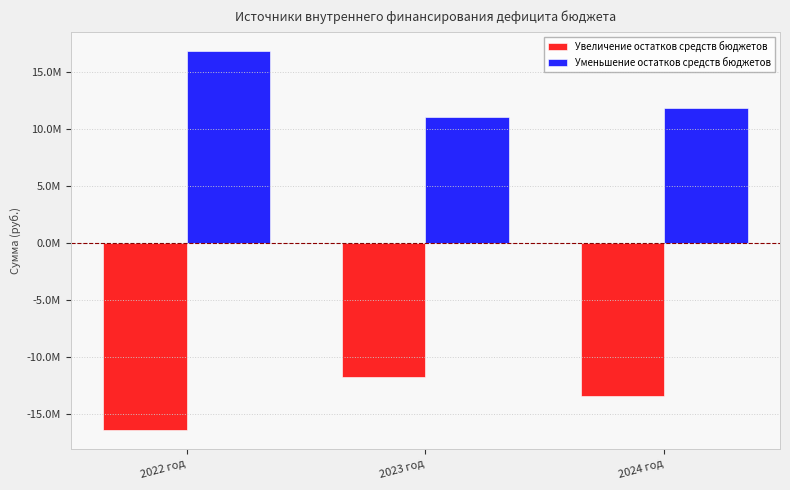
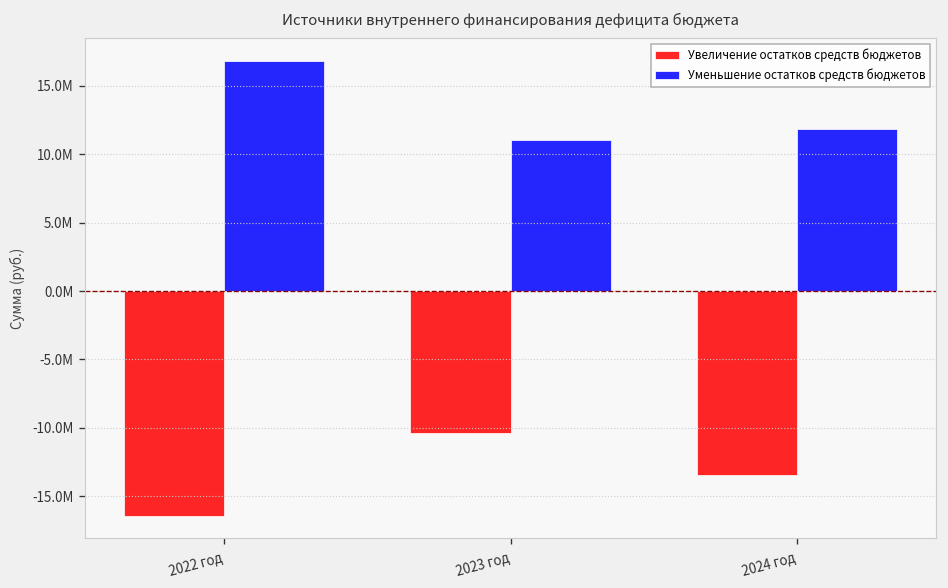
  {
    "Увеличение остатков средств бюджетов": {
      "2022 год": -16400000,
-     "2023 год": -11800000,
+     "2023 год": -10400000,
      "2024 год": -13500000
    },
    "Уменьшение остатков средств бюджетов": {
      "2022 год": 16800000,
      "2023 год": 11000000,
      "2024 год": 11800000
    }
  }
